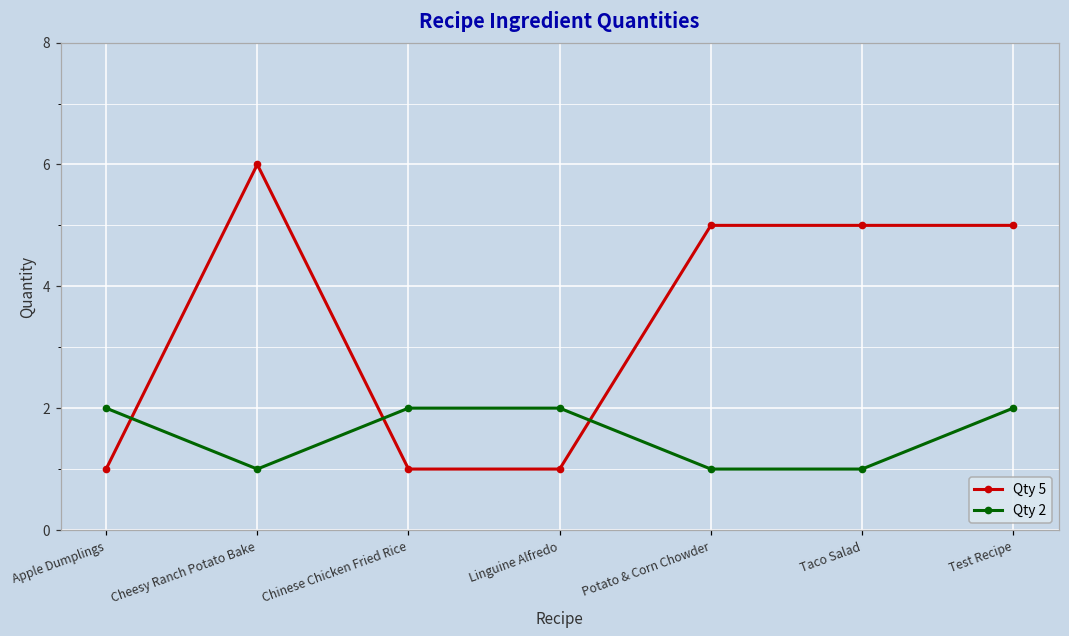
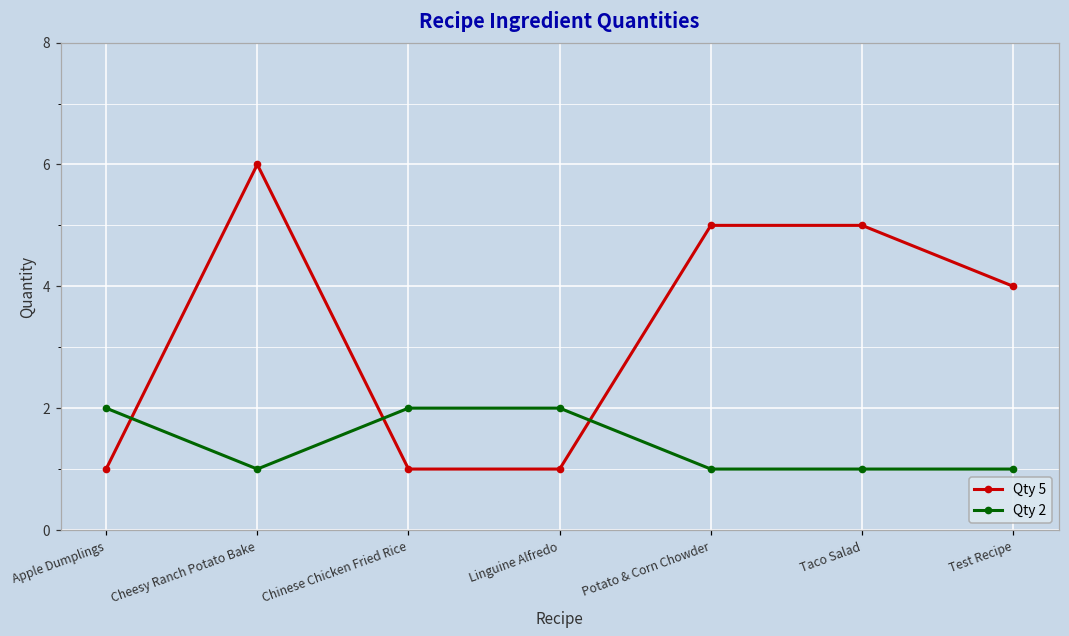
  {
    "Qty 5": {
      "Apple Dumplings": 1,
      "Cheesy Ranch Potato Bake": 6,
      "Chinese Chicken Fried Rice": 1,
      "Linguine Alfredo": 1,
      "Potato & Corn Chowder": 5,
      "Taco Salad": 5,
-     "Test Recipe": 5
+     "Test Recipe": 4
    },
    "Qty 2": {
      "Apple Dumplings": 2,
      "Cheesy Ranch Potato Bake": 1,
      "Chinese Chicken Fried Rice": 2,
      "Linguine Alfredo": 2,
      "Potato & Corn Chowder": 1,
      "Taco Salad": 1,
-     "Test Recipe": 2
+     "Test Recipe": 1
    }
  }
